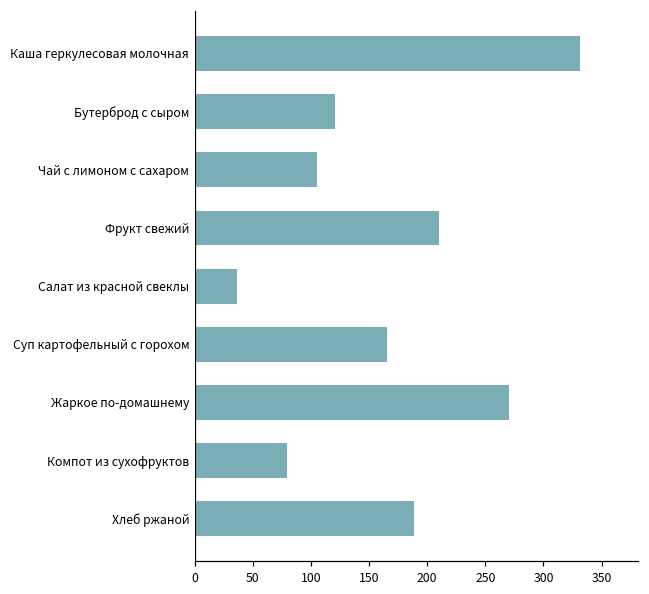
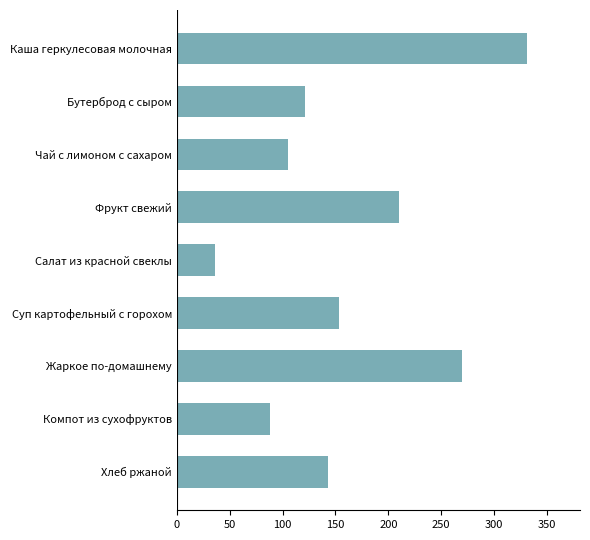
  {
    "Каша геркулесовая молочная": 332,
    "Бутерброд с сыром": 121,
    "Чай с лимоном с сахаром": 106,
    "Фрукт свежий": 210,
    "Салат из красной свеклы": 36,
-   "Суп картофельный с горохом": 166,
+   "Суп картофельный с горохом": 153,
    "Жаркое по-домашнему": 270,
-   "Компот из сухофруктов": 80,
-   "Хлеб ржаной": 189
+   "Компот из сухофруктов": 88,
+   "Хлеб ржаной": 143
  }
